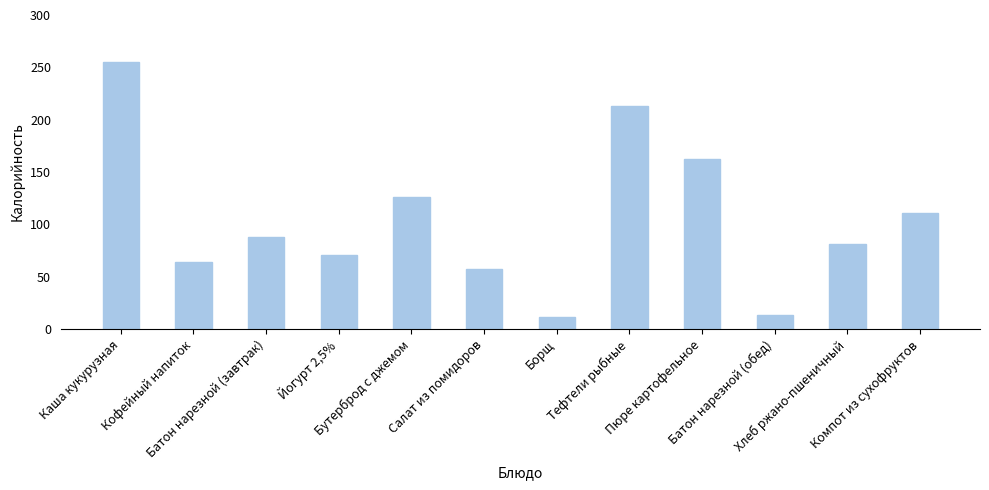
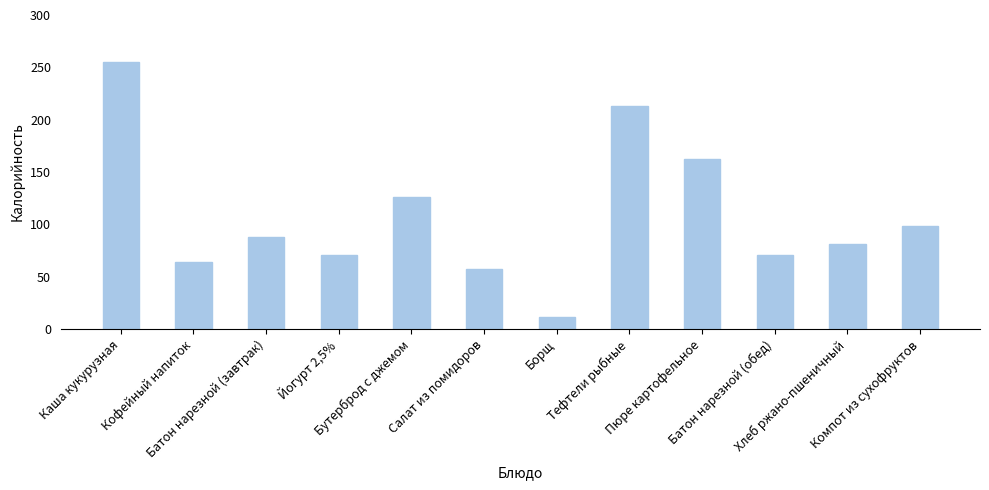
  {
    "Каша кукурузная": 255,
    "Кофейный напиток": 64,
    "Батон нарезной (завтрак)": 88,
    "Йогурт 2,5%": 71,
    "Бутерброд с джемом": 126,
    "Салат из помидоров": 58,
    "Борщ": 12,
    "Тефтели рыбные": 214,
    "Пюре картофельное": 163,
-   "Батон нарезной (обед)": 14,
+   "Батон нарезной (обед)": 70,
    "Хлеб ржано-пшеничный": 82,
-   "Компот из сухофруктов": 110
+   "Компот из сухофруктов": 98
  }
